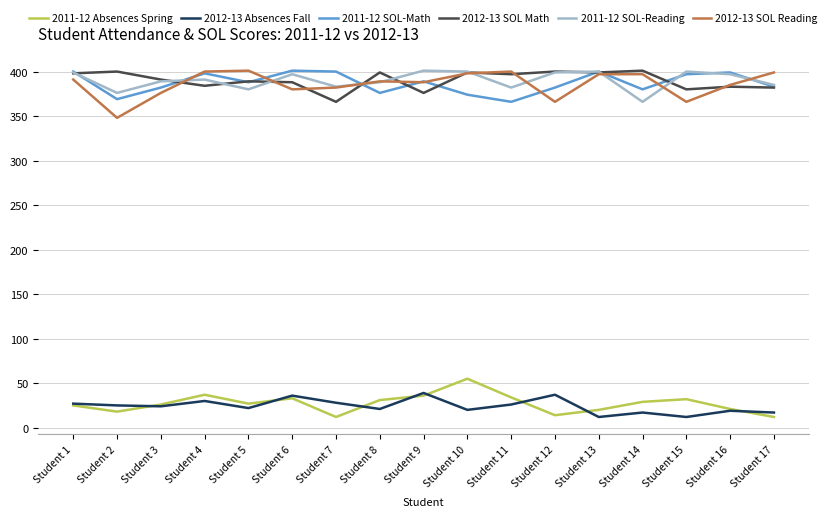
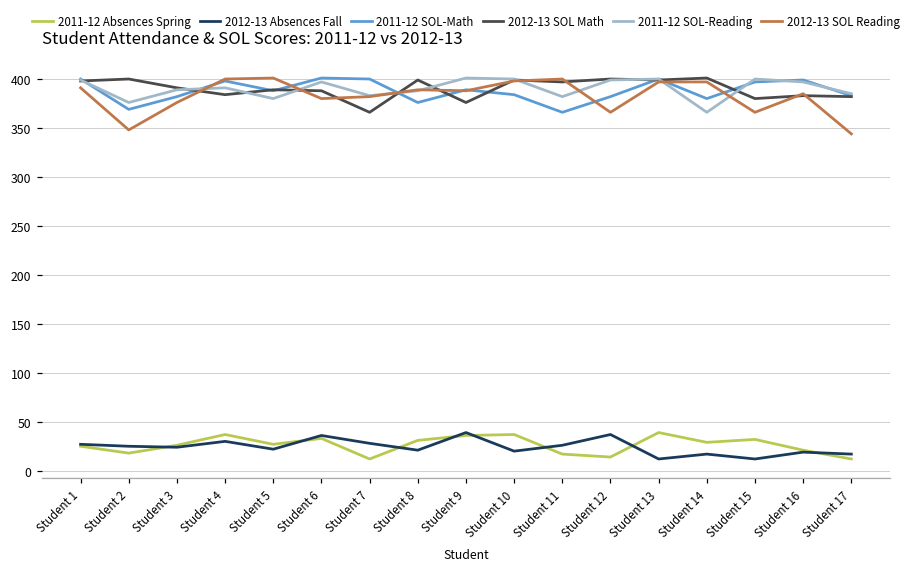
  {
    "2011-12 Absences Spring": {
      "Student 2": 20,
      "Student 4": 40,
      "Student 5": 30,
      "Student 6": 30,
      "Student 7": 10,
      "Student 8": 30,
      "Student 9": 40,
-     "Student 10": 60,
-     "Student 11": 30,
+     "Student 10": 40,
+     "Student 11": 20,
      "Student 12": 10,
-     "Student 13": 20,
+     "Student 13": 40,
      "Student 14": 30,
      "Student 15": 30,
      "Student 17": 10
    },
    "2011-12 SOL-Math": {
      "Student 2": 370,
      "Student 3": 380,
      "Student 6": 400,
      "Student 7": 400,
      "Student 8": 380,
-     "Student 10": 370,
+     "Student 10": 380,
      "Student 11": 370,
      "Student 12": 380,
      "Student 14": 380,
      "Student 15": 400
    },
    "2011-12 SOL-Reading": {
      "Student 2": 380,
      "Student 4": 390,
      "Student 5": 380,
      "Student 6": 400,
      "Student 9": 400,
      "Student 11": 380,
      "Student 14": 370,
      "Student 15": 400
    },
    "2012-13 SOL Reading": {
      "Student 1": 390,
      "Student 2": 350,
      "Student 3": 380,
      "Student 5": 400,
      "Student 6": 380,
      "Student 11": 400,
      "Student 12": 370,
      "Student 14": 400,
      "Student 15": 370,
-     "Student 17": 400
+     "Student 17": 340
    }
  }
